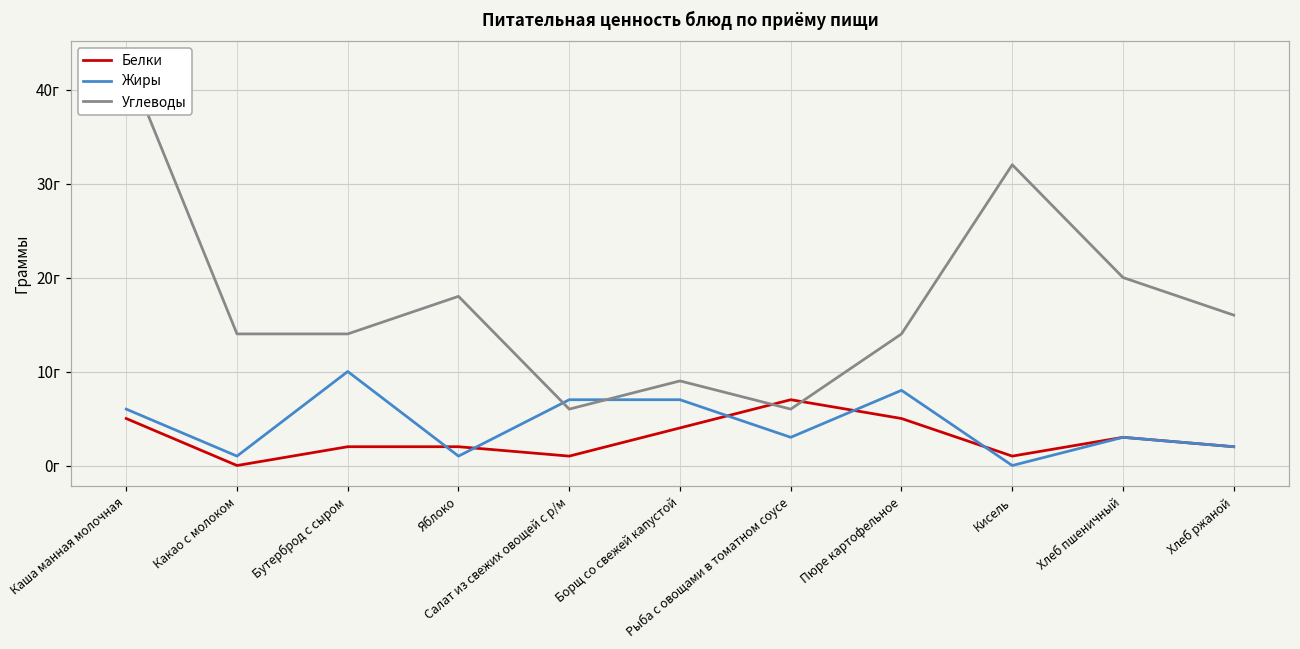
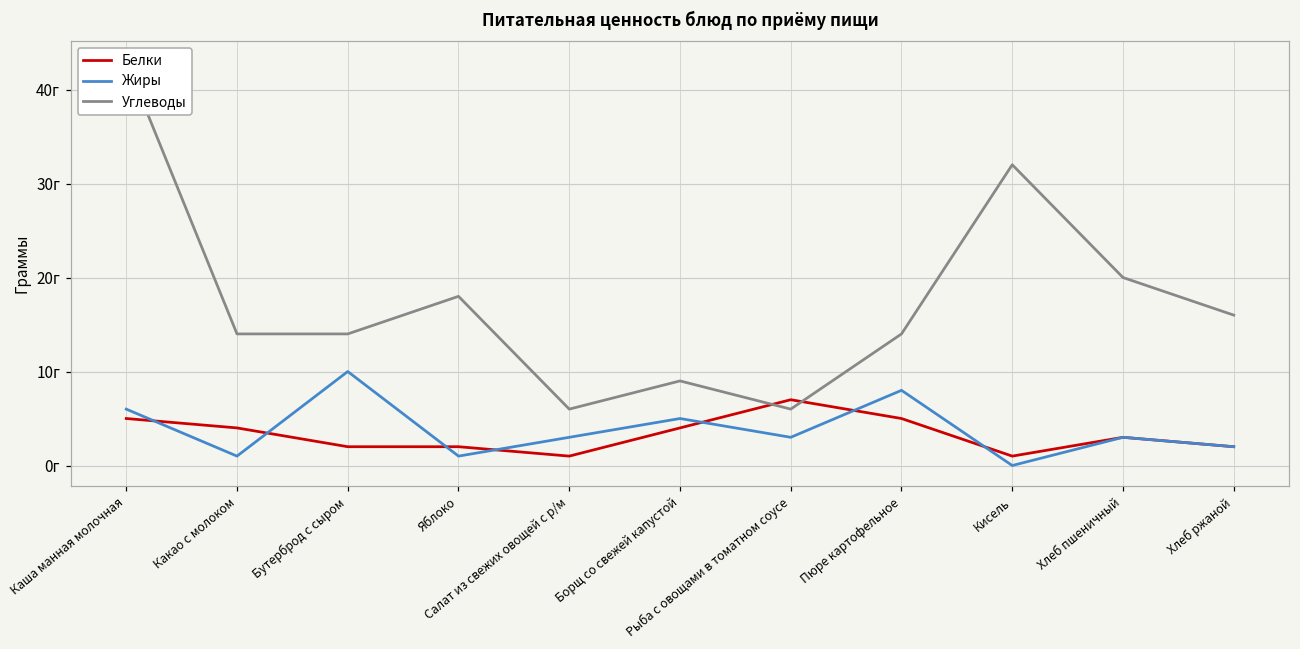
  {
    "Белки": {
      "Каша манная молочная": "5г",
-     "Какао с молоком": "0г",
+     "Какао с молоком": "4г",
      "Бутерброд с сыром": "2г",
      "Яблоко": "2г",
      "Салат из свежих овощей с р/м": "1г",
      "Борщ со свежей капустой": "4г",
      "Рыба с овощами в томатном соусе": "7г",
      "Пюре картофельное": "5г",
      "Кисель": "1г"
    },
    "Жиры": {
      "Каша манная молочная": "6г",
      "Какао с молоком": "1г",
      "Бутерброд с сыром": "10г",
      "Яблоко": "1г",
-     "Салат из свежих овощей с р/м": "7г",
-     "Борщ со свежей капустой": "7г",
+     "Салат из свежих овощей с р/м": "3г",
+     "Борщ со свежей капустой": "5г",
      "Рыба с овощами в томатном соусе": "3г",
      "Пюре картофельное": "8г",
      "Кисель": "0г"
    },
    "Углеводы": {
      "Какао с молоком": "14г",
      "Бутерброд с сыром": "14г",
      "Яблоко": "18г",
      "Салат из свежих овощей с р/м": "6г",
      "Борщ со свежей капустой": "9г",
      "Рыба с овощами в томатном соусе": "6г",
      "Пюре картофельное": "14г",
      "Кисель": "32г",
      "Хлеб пшеничный": "20г",
      "Хлеб ржаной": "16г"
    }
  }
